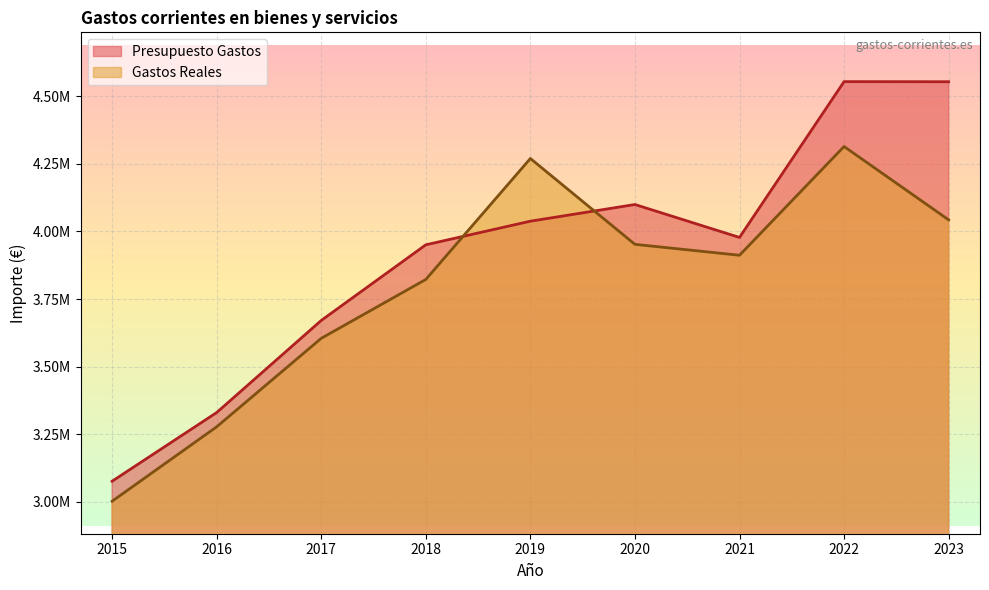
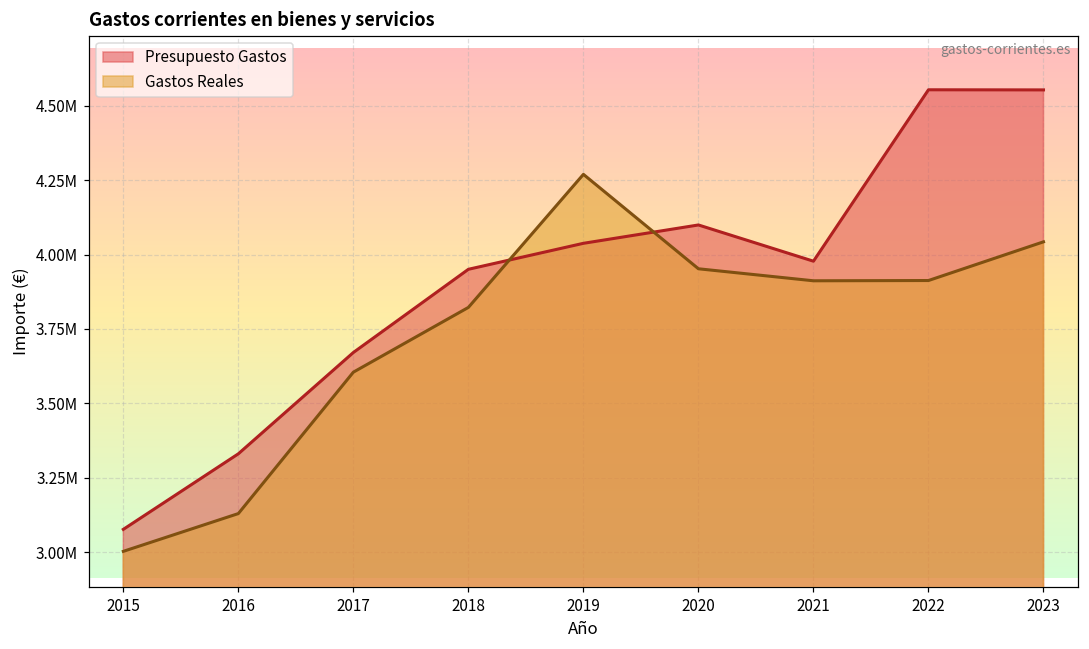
  {
    "Presupuesto Gastos": {
      "2015": 3080000,
      "2016": 3330000,
      "2017": 3670000,
      "2018": 3950000,
      "2019": 4040000,
      "2020": 4100000,
      "2021": 3980000,
      "2022": 4550000,
      "2023": 4550000
    },
    "Gastos Reales": {
      "2015": 3000000,
-     "2016": 3280000,
+     "2016": 3130000,
      "2017": 3600000,
      "2018": 3820000,
      "2019": 4270000,
      "2020": 3950000,
      "2021": 3910000,
-     "2022": 4310000,
+     "2022": 3910000,
      "2023": 4040000
    }
  }
